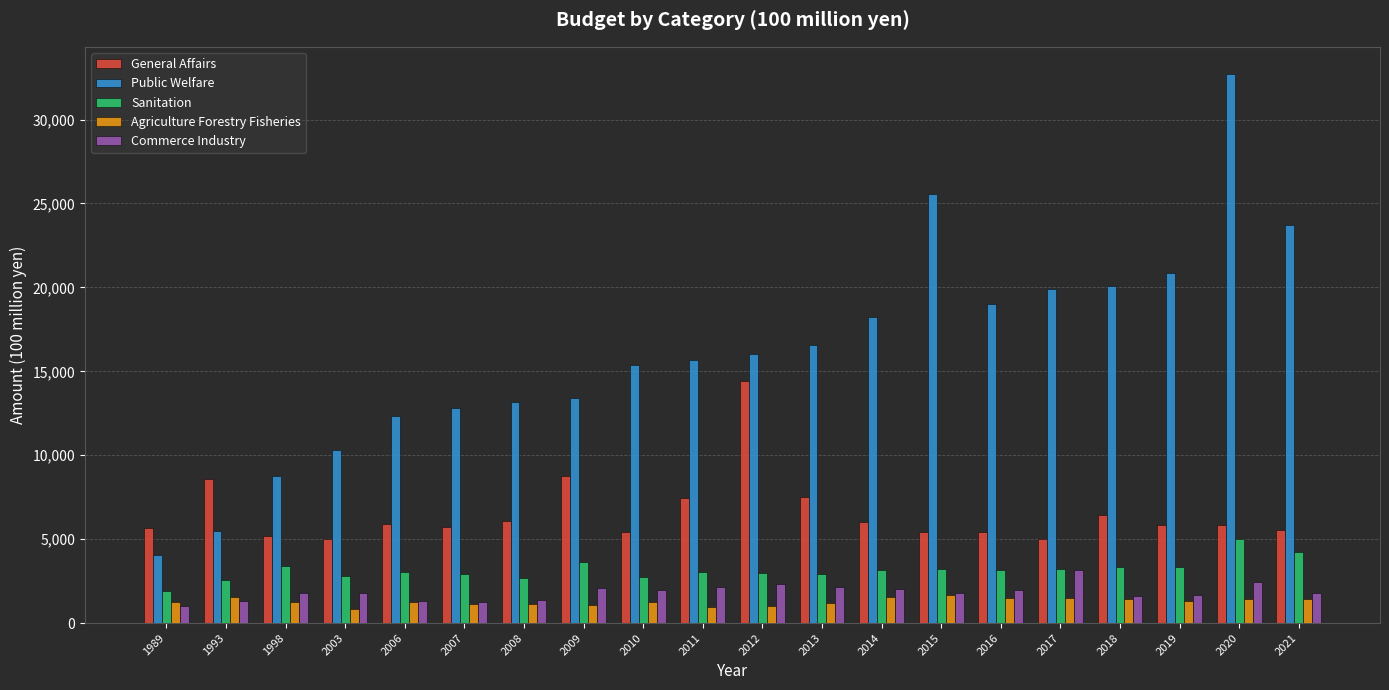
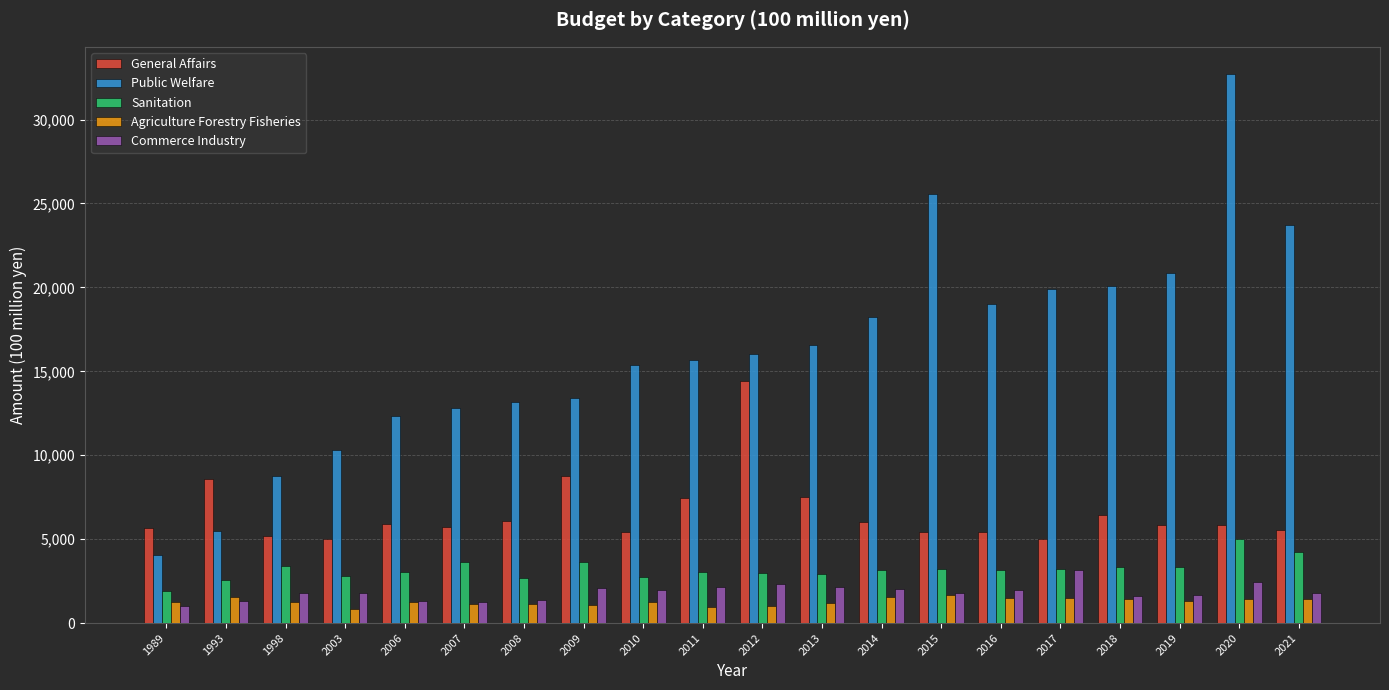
  {
    "General Affairs": {
      "1989": "5,700",
      "1993": "8,600",
      "1998": "5,200",
      "2003": "5,000",
      "2006": "5,900",
      "2007": "5,700",
      "2008": "6,100",
      "2009": "8,800",
      "2010": "5,400",
      "2011": "7,500",
      "2012": "14,400",
      "2013": "7,500",
      "2014": "6,000",
      "2015": "5,400",
      "2016": "5,400",
      "2017": "5,000",
      "2018": "6,400",
      "2019": "5,800",
      "2020": "5,900",
      "2021": "5,600"
    },
    "Public Welfare": {
      "1989": "4,100",
      "1993": "5,500",
      "1998": "8,800",
      "2003": "10,300",
      "2006": "12,300",
      "2007": "12,800",
      "2008": "13,200",
      "2009": "13,400",
      "2010": "15,400",
      "2011": "15,600",
      "2012": "16,000",
      "2013": "16,600",
      "2014": "18,300",
      "2015": "25,600",
      "2016": "19,000",
      "2017": "19,900",
      "2018": "20,100",
      "2019": "20,900",
      "2020": "32,700",
      "2021": "23,700"
    },
    "Sanitation": {
      "1989": "1,900",
      "1993": "2,500",
      "1998": "3,400",
      "2003": "2,800",
      "2006": "3,000",
-     "2007": "2,900",
+     "2007": "3,600",
      "2008": "2,700",
      "2009": "3,600",
      "2010": "2,700",
      "2011": "3,000",
      "2012": "3,000",
      "2013": "2,900",
      "2014": "3,100",
      "2015": "3,200",
      "2016": "3,200",
      "2017": "3,200",
      "2018": "3,300",
      "2019": "3,400",
      "2020": "5,000",
      "2021": "4,200"
    },
    "Agriculture Forestry Fisheries": {
      "1989": "1,300",
      "1993": "1,600",
      "1998": "1,300",
      "2003": "800",
      "2006": "1,200",
      "2007": "1,100",
      "2008": "1,100",
      "2009": "1,100",
      "2010": "1,200",
      "2011": "1,000",
      "2012": "1,000",
      "2013": "1,200",
      "2014": "1,600",
      "2015": "1,700",
      "2016": "1,500",
      "2017": "1,500",
      "2018": "1,500",
      "2019": "1,300",
      "2020": "1,400",
      "2021": "1,500"
    },
    "Commerce Industry": {
      "1989": "1,000",
      "1993": "1,300",
      "1998": "1,800",
      "2003": "1,800",
      "2006": "1,300",
      "2007": "1,300",
      "2008": "1,400",
      "2009": "2,100",
      "2010": "2,000",
      "2011": "2,200",
      "2012": "2,300",
      "2013": "2,200",
      "2014": "2,000",
      "2015": "1,800",
      "2016": "2,000",
      "2017": "3,200",
      "2018": "1,600",
      "2019": "1,700",
      "2020": "2,400",
      "2021": "1,800"
    }
  }
